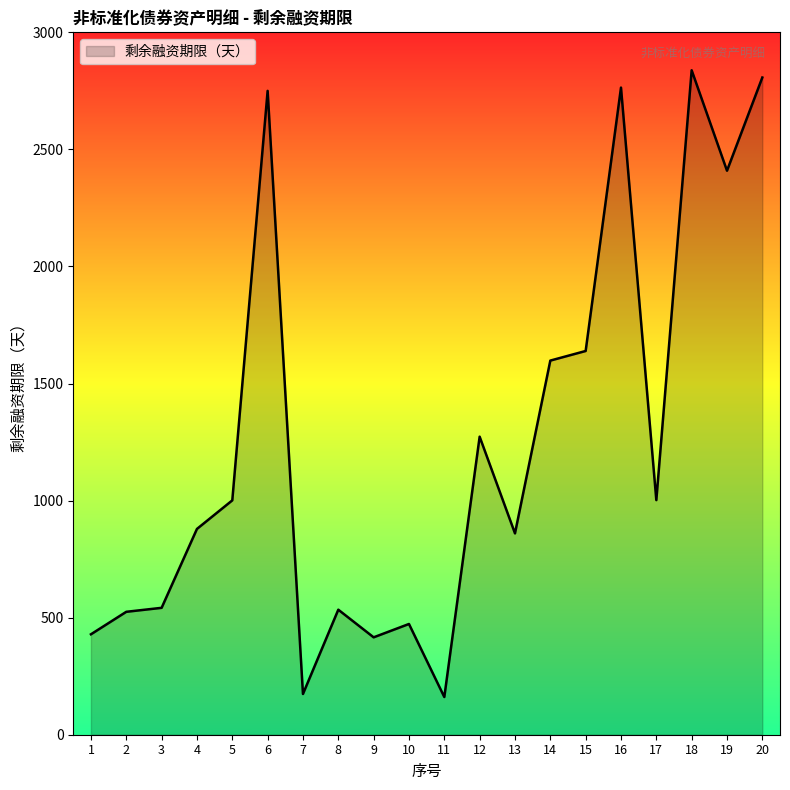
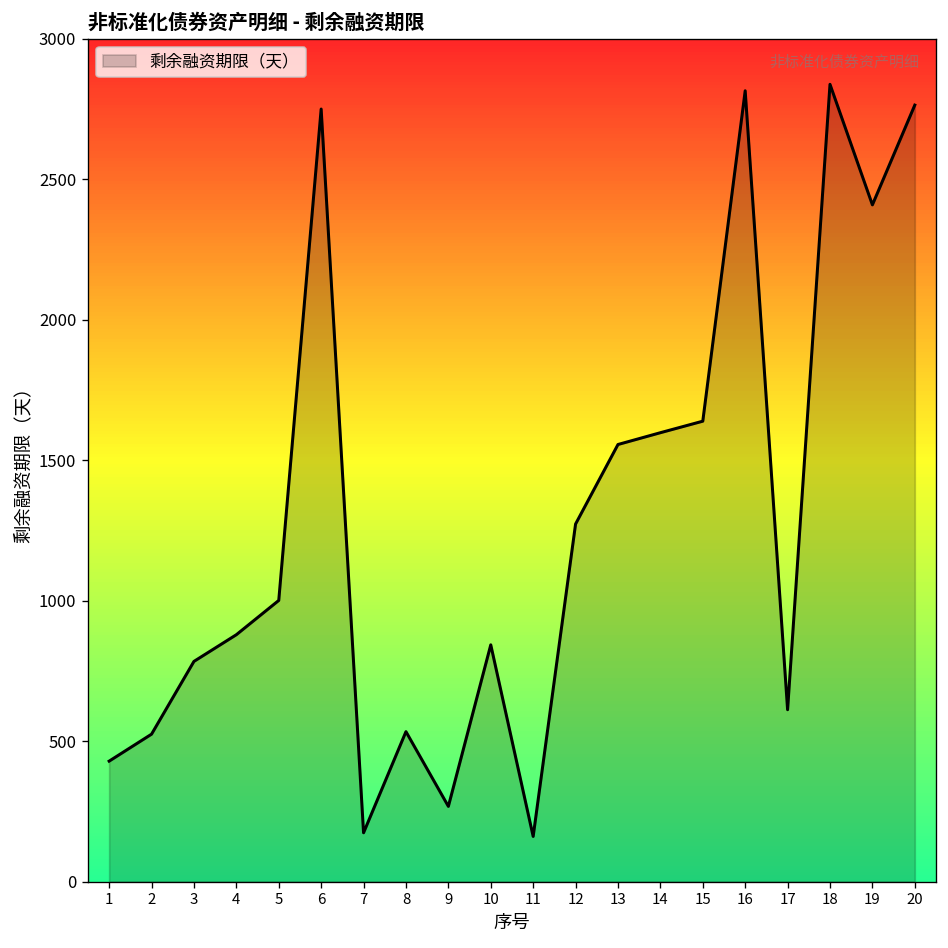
  {
    "1": 430,
    "2": 530,
-   "3": 540,
+   "3": 780,
    "4": 880,
    "5": 1000,
    "6": 2750,
    "7": 170,
    "8": 530,
-   "9": 420,
-   "10": 470,
+   "9": 270,
+   "10": 840,
    "11": 160,
    "12": 1270,
-   "13": 860,
+   "13": 1560,
    "14": 1600,
    "15": 1640,
-   "16": 2760,
-   "17": 1000,
+   "16": 2820,
+   "17": 610,
    "18": 2840,
    "19": 2410,
-   "20": 2810
+   "20": 2760
  }
